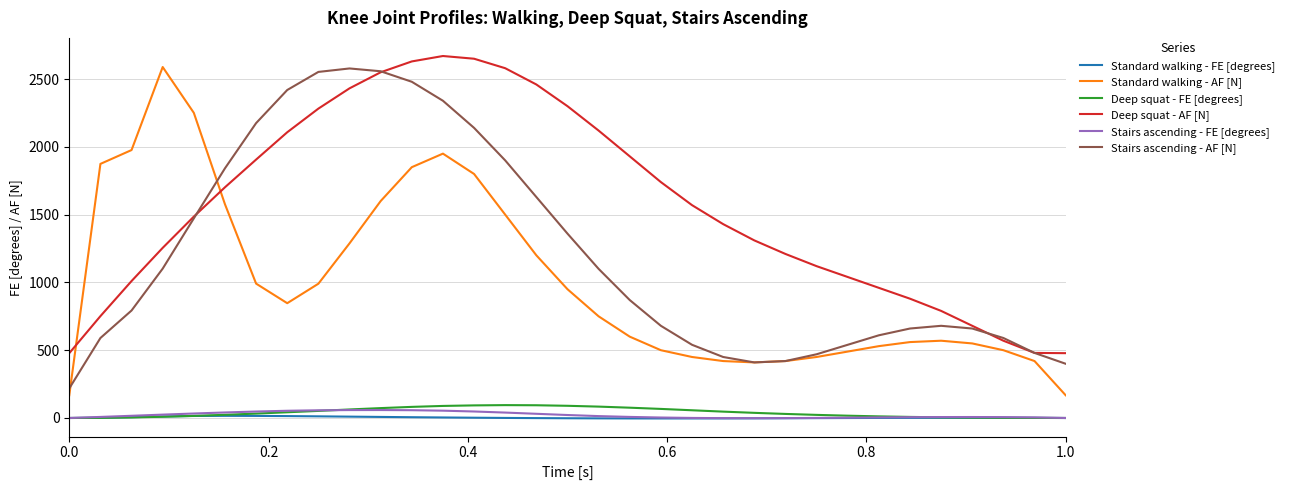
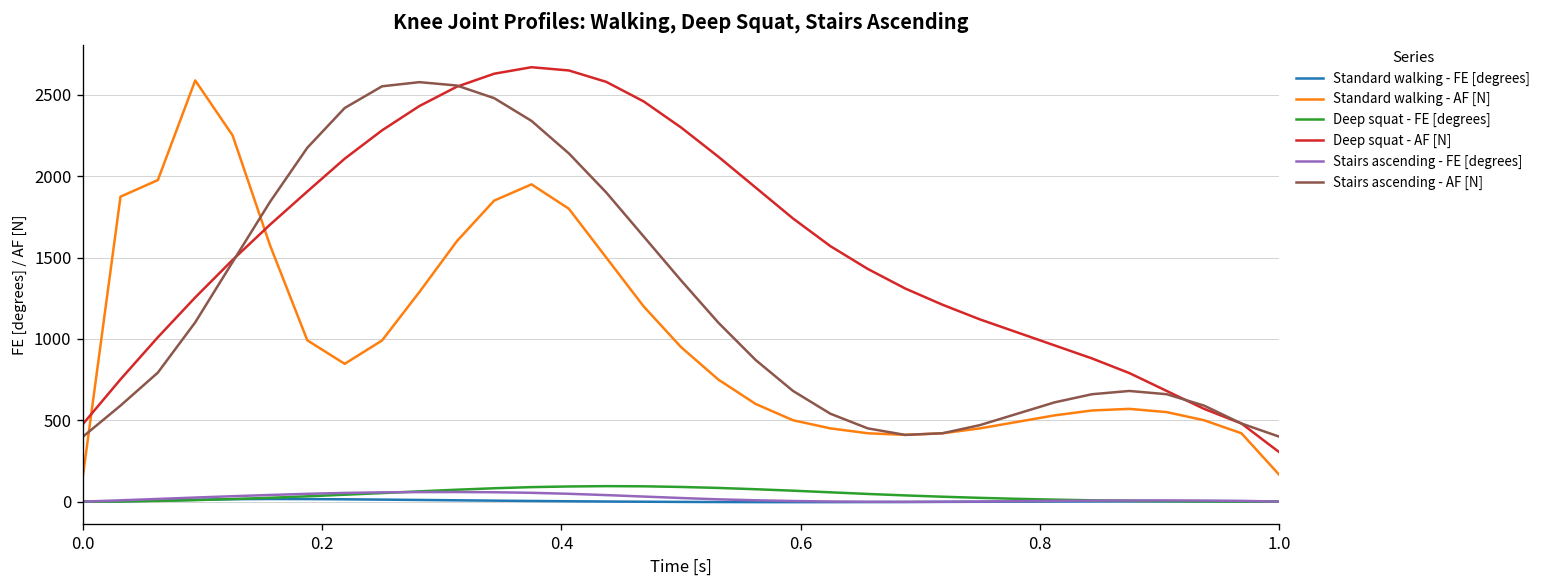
  {
    "Standard walking - AF [N]": {
      "0.0": 170,
      "1.0": 170
    },
    "Deep squat - AF [N]": {
      "0.0": 480,
-     "1.0": 480
+     "1.0": 310
    },
    "Stairs ascending - AF [N]": {
-     "0.0": 220,
+     "0.0": 400,
      "1.0": 400
    }
  }
